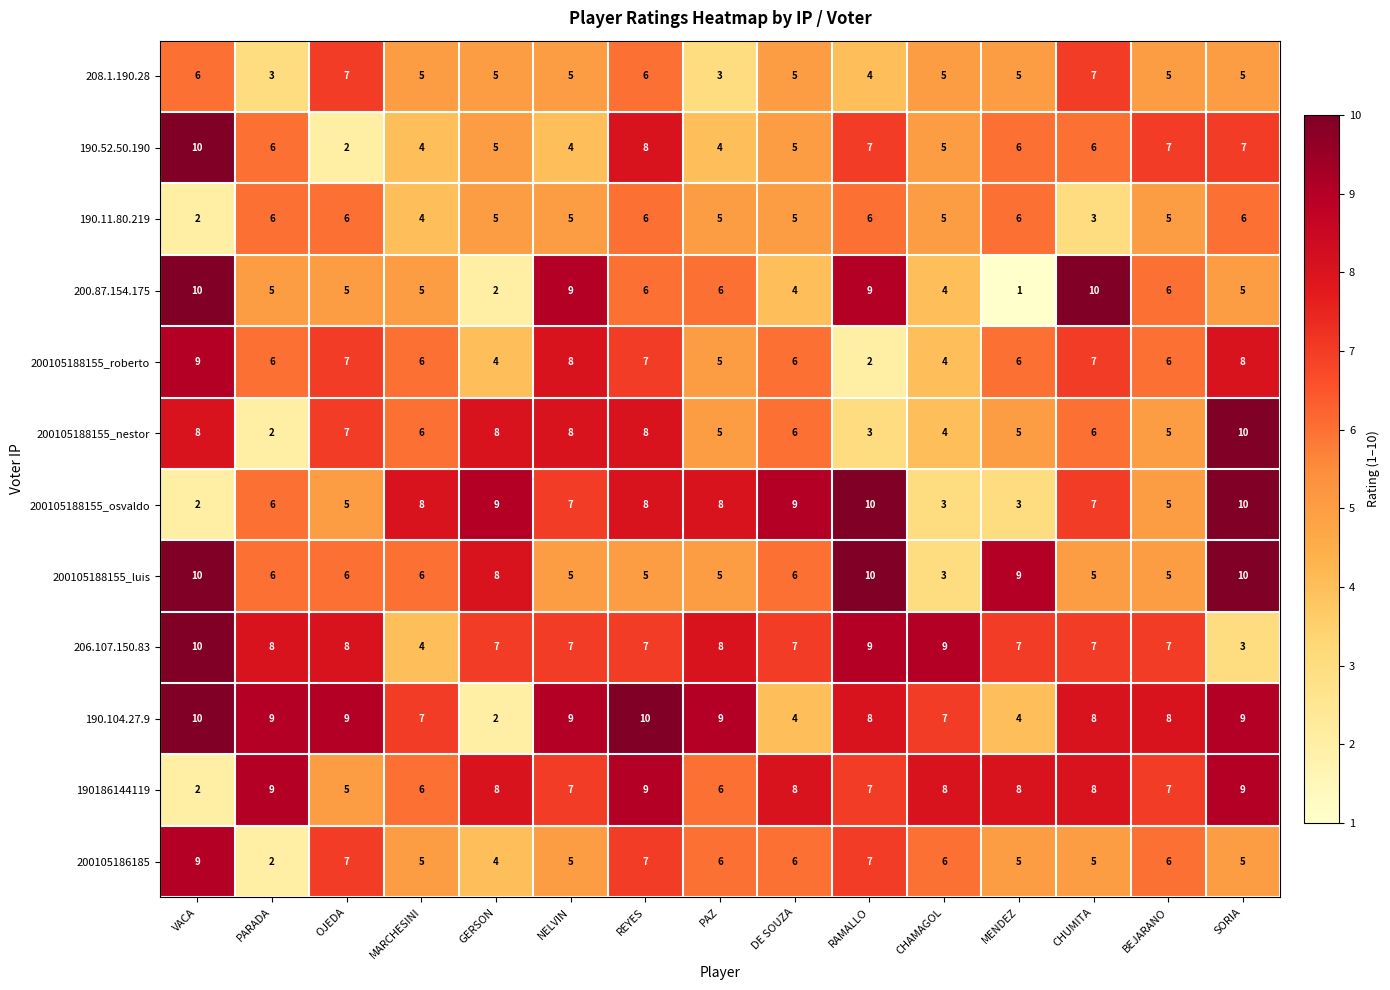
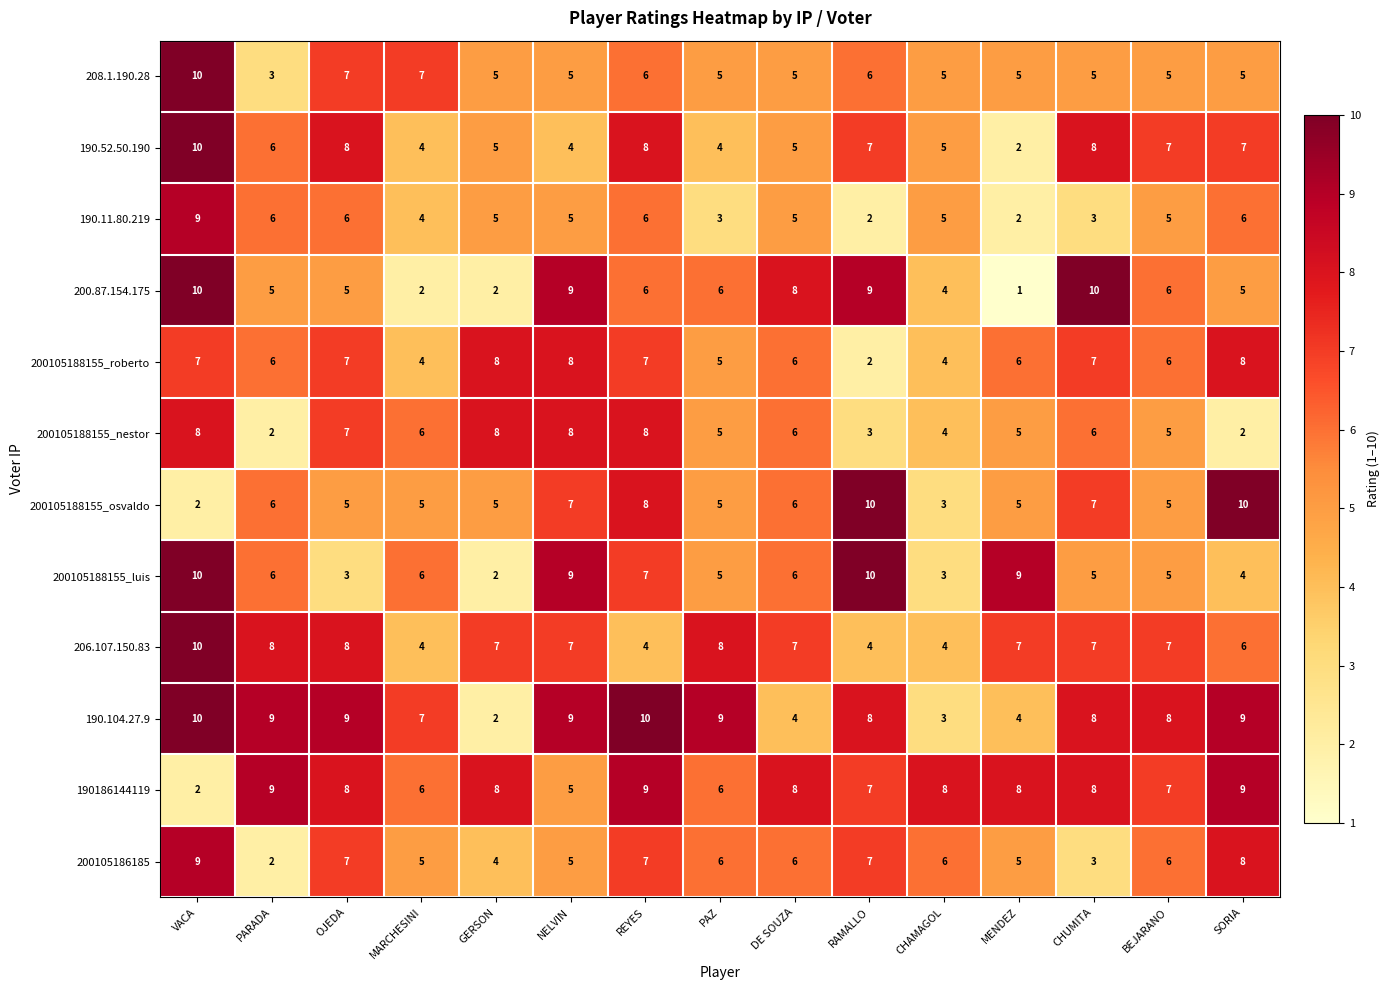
  {
    "208.1.190.28": {
-     "VACA": 6,
+     "VACA": 10,
      "PARADA": 3,
      "OJEDA": 7,
-     "MARCHESINI": 5,
+     "MARCHESINI": 7,
      "GERSON": 5,
      "NELVIN": 5,
      "REYES": 6,
-     "PAZ": 3,
+     "PAZ": 5,
      "DE SOUZA": 5,
-     "RAMALLO": 4,
+     "RAMALLO": 6,
      "CHAMAGOL": 5,
      "MENDEZ": 5,
-     "CHUMITA": 7,
+     "CHUMITA": 5,
      "BEJARANO": 5,
      "SORIA": 5
    },
    "190.52.50.190": {
      "VACA": 10,
      "PARADA": 6,
-     "OJEDA": 2,
+     "OJEDA": 8,
      "MARCHESINI": 4,
      "GERSON": 5,
      "NELVIN": 4,
      "REYES": 8,
      "PAZ": 4,
      "DE SOUZA": 5,
      "RAMALLO": 7,
      "CHAMAGOL": 5,
-     "MENDEZ": 6,
-     "CHUMITA": 6,
+     "MENDEZ": 2,
+     "CHUMITA": 8,
      "BEJARANO": 7,
      "SORIA": 7
    },
    "190.11.80.219": {
-     "VACA": 2,
+     "VACA": 9,
      "PARADA": 6,
      "OJEDA": 6,
      "MARCHESINI": 4,
      "GERSON": 5,
      "NELVIN": 5,
      "REYES": 6,
-     "PAZ": 5,
+     "PAZ": 3,
      "DE SOUZA": 5,
-     "RAMALLO": 6,
+     "RAMALLO": 2,
      "CHAMAGOL": 5,
-     "MENDEZ": 6,
+     "MENDEZ": 2,
      "CHUMITA": 3,
      "BEJARANO": 5,
      "SORIA": 6
    },
    "200.87.154.175": {
      "VACA": 10,
      "PARADA": 5,
      "OJEDA": 5,
-     "MARCHESINI": 5,
+     "MARCHESINI": 2,
      "GERSON": 2,
      "NELVIN": 9,
      "REYES": 6,
      "PAZ": 6,
-     "DE SOUZA": 4,
+     "DE SOUZA": 8,
      "RAMALLO": 9,
      "CHAMAGOL": 4,
      "MENDEZ": 1,
      "CHUMITA": 10,
      "BEJARANO": 6,
      "SORIA": 5
    },
    "200105188155_roberto": {
-     "VACA": 9,
+     "VACA": 7,
      "PARADA": 6,
      "OJEDA": 7,
-     "MARCHESINI": 6,
-     "GERSON": 4,
+     "MARCHESINI": 4,
+     "GERSON": 8,
      "NELVIN": 8,
      "REYES": 7,
      "PAZ": 5,
      "DE SOUZA": 6,
      "RAMALLO": 2,
      "CHAMAGOL": 4,
      "MENDEZ": 6,
      "CHUMITA": 7,
      "BEJARANO": 6,
      "SORIA": 8
    },
    "200105188155_nestor": {
      "VACA": 8,
      "PARADA": 2,
      "OJEDA": 7,
      "MARCHESINI": 6,
      "GERSON": 8,
      "NELVIN": 8,
      "REYES": 8,
      "PAZ": 5,
      "DE SOUZA": 6,
      "RAMALLO": 3,
      "CHAMAGOL": 4,
      "MENDEZ": 5,
      "CHUMITA": 6,
      "BEJARANO": 5,
-     "SORIA": 10
+     "SORIA": 2
    },
    "200105188155_osvaldo": {
      "VACA": 2,
      "PARADA": 6,
      "OJEDA": 5,
-     "MARCHESINI": 8,
-     "GERSON": 9,
+     "MARCHESINI": 5,
+     "GERSON": 5,
      "NELVIN": 7,
      "REYES": 8,
-     "PAZ": 8,
-     "DE SOUZA": 9,
+     "PAZ": 5,
+     "DE SOUZA": 6,
      "RAMALLO": 10,
      "CHAMAGOL": 3,
-     "MENDEZ": 3,
+     "MENDEZ": 5,
      "CHUMITA": 7,
      "BEJARANO": 5,
      "SORIA": 10
    },
    "200105188155_luis": {
      "VACA": 10,
      "PARADA": 6,
-     "OJEDA": 6,
+     "OJEDA": 3,
      "MARCHESINI": 6,
-     "GERSON": 8,
-     "NELVIN": 5,
-     "REYES": 5,
+     "GERSON": 2,
+     "NELVIN": 9,
+     "REYES": 7,
      "PAZ": 5,
      "DE SOUZA": 6,
      "RAMALLO": 10,
      "CHAMAGOL": 3,
      "MENDEZ": 9,
      "CHUMITA": 5,
      "BEJARANO": 5,
-     "SORIA": 10
+     "SORIA": 4
    },
    "206.107.150.83": {
      "VACA": 10,
      "PARADA": 8,
      "OJEDA": 8,
      "MARCHESINI": 4,
      "GERSON": 7,
      "NELVIN": 7,
-     "REYES": 7,
+     "REYES": 4,
      "PAZ": 8,
      "DE SOUZA": 7,
-     "RAMALLO": 9,
-     "CHAMAGOL": 9,
+     "RAMALLO": 4,
+     "CHAMAGOL": 4,
      "MENDEZ": 7,
      "CHUMITA": 7,
      "BEJARANO": 7,
-     "SORIA": 3
+     "SORIA": 6
    },
    "190.104.27.9": {
      "VACA": 10,
      "PARADA": 9,
      "OJEDA": 9,
      "MARCHESINI": 7,
      "GERSON": 2,
      "NELVIN": 9,
      "REYES": 10,
      "PAZ": 9,
      "DE SOUZA": 4,
      "RAMALLO": 8,
-     "CHAMAGOL": 7,
+     "CHAMAGOL": 3,
      "MENDEZ": 4,
      "CHUMITA": 8,
      "BEJARANO": 8,
      "SORIA": 9
    },
    "190186144119": {
      "VACA": 2,
      "PARADA": 9,
-     "OJEDA": 5,
+     "OJEDA": 8,
      "MARCHESINI": 6,
      "GERSON": 8,
-     "NELVIN": 7,
+     "NELVIN": 5,
      "REYES": 9,
      "PAZ": 6,
      "DE SOUZA": 8,
      "RAMALLO": 7,
      "CHAMAGOL": 8,
      "MENDEZ": 8,
      "CHUMITA": 8,
      "BEJARANO": 7,
      "SORIA": 9
    },
    "200105186185": {
      "VACA": 9,
      "PARADA": 2,
      "OJEDA": 7,
      "MARCHESINI": 5,
      "GERSON": 4,
      "NELVIN": 5,
      "REYES": 7,
      "PAZ": 6,
      "DE SOUZA": 6,
      "RAMALLO": 7,
      "CHAMAGOL": 6,
      "MENDEZ": 5,
-     "CHUMITA": 5,
+     "CHUMITA": 3,
      "BEJARANO": 6,
-     "SORIA": 5
+     "SORIA": 8
    }
  }
